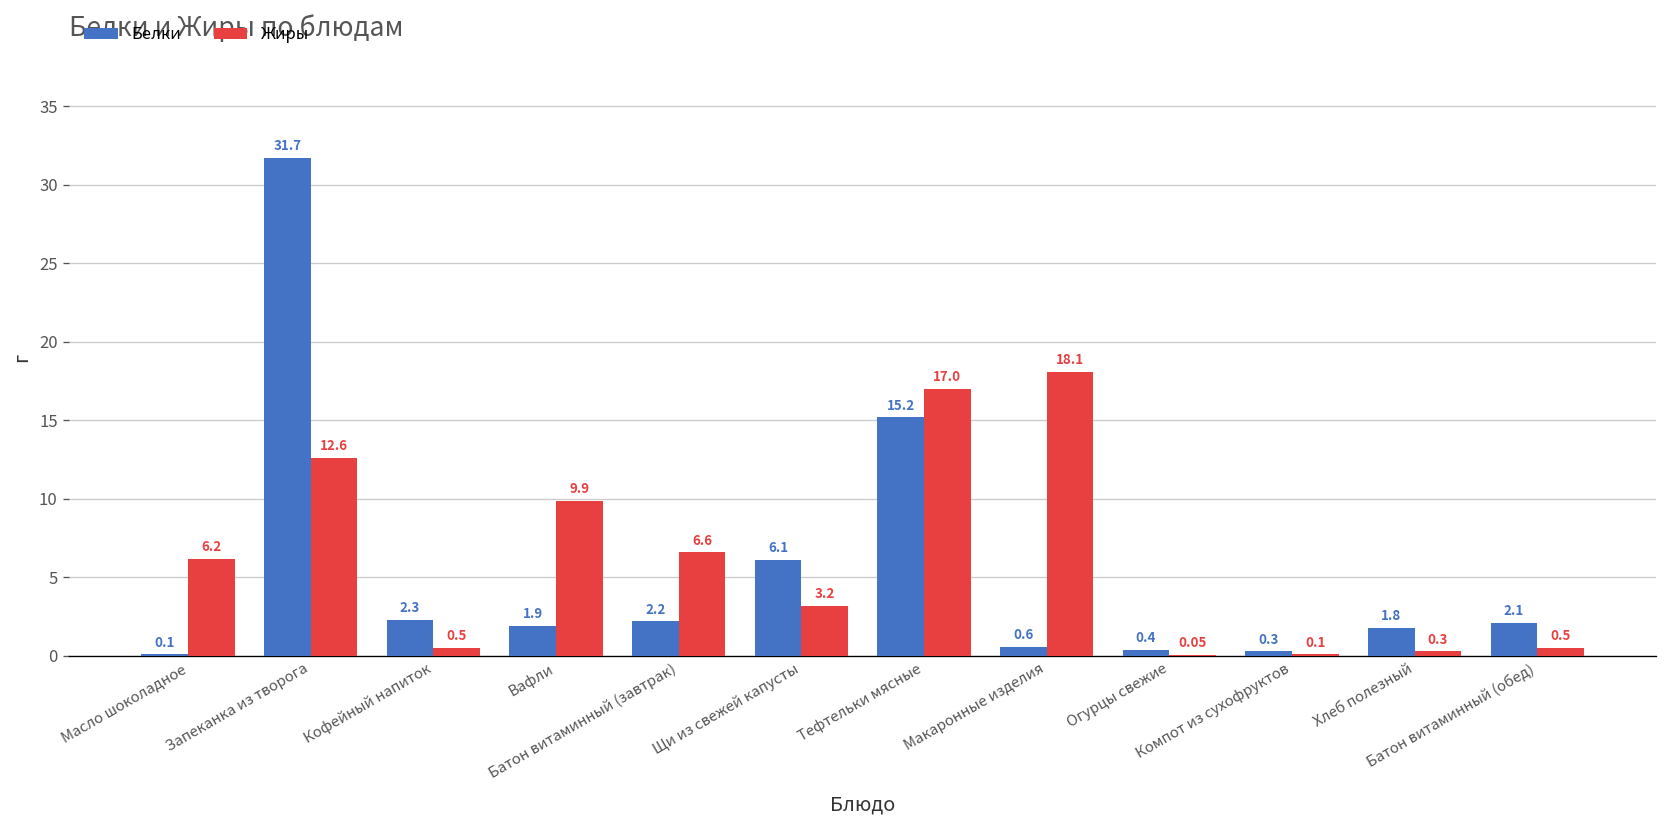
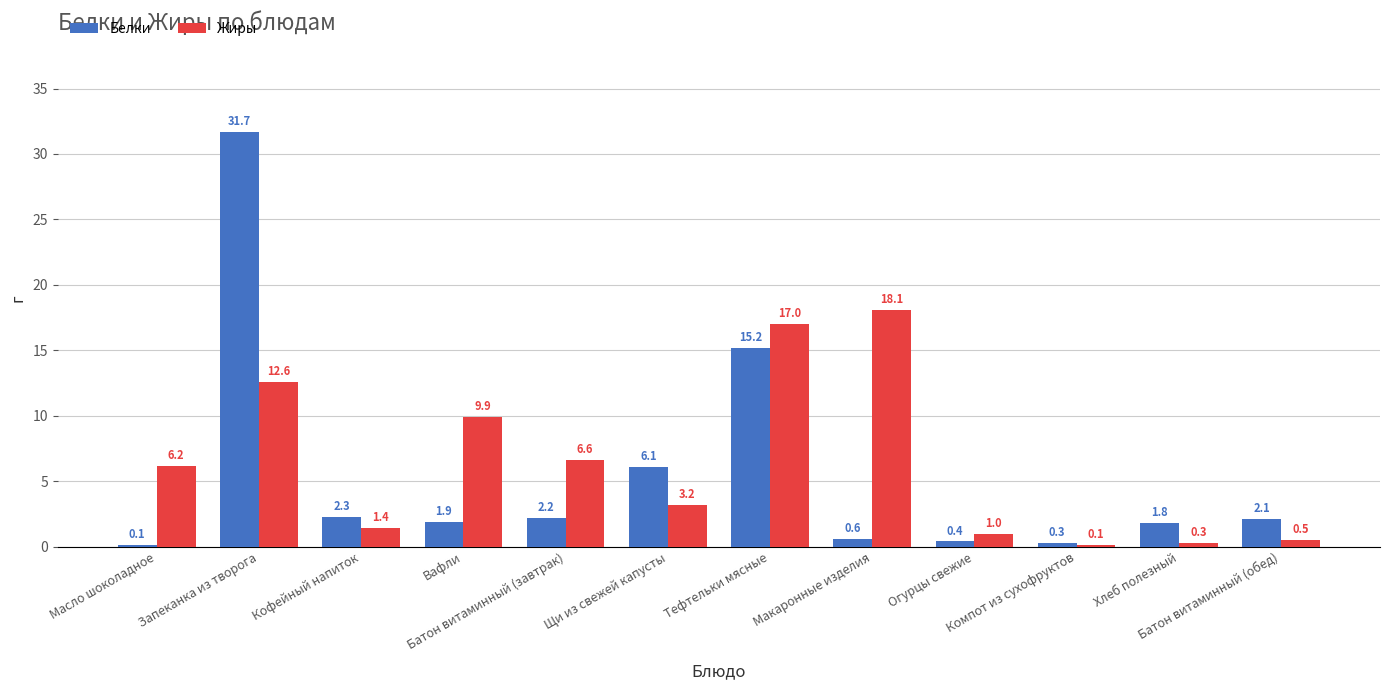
  {
    "Белки": {
      "Масло шоколадное": 0.1,
      "Запеканка из творога": 31.7,
      "Кофейный напиток": 2.3,
      "Вафли": 1.9,
      "Батон витаминный (завтрак)": 2.2,
      "Щи из свежей капусты": 6.1,
      "Тефтельки мясные": 15.2,
      "Макаронные изделия": 0.6,
      "Огурцы свежие": 0.4,
      "Компот из сухофруктов": 0.3,
      "Хлеб полезный": 1.8,
      "Батон витаминный (обед)": 2.1
    },
    "Жиры": {
      "Масло шоколадное": 6.2,
      "Запеканка из творога": 12.6,
-     "Кофейный напиток": 0.5,
+     "Кофейный напиток": 1.4,
      "Вафли": 9.9,
      "Батон витаминный (завтрак)": 6.6,
      "Щи из свежей капусты": 3.2,
      "Тефтельки мясные": 17.0,
      "Макаронные изделия": 18.1,
-     "Огурцы свежие": 0.05,
+     "Огурцы свежие": 1.0,
      "Компот из сухофруктов": 0.1,
      "Хлеб полезный": 0.3,
      "Батон витаминный (обед)": 0.5
    }
  }
